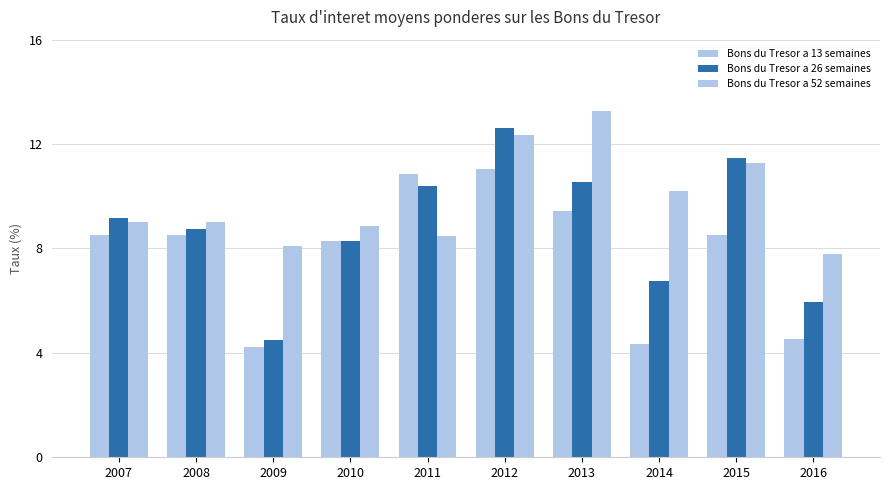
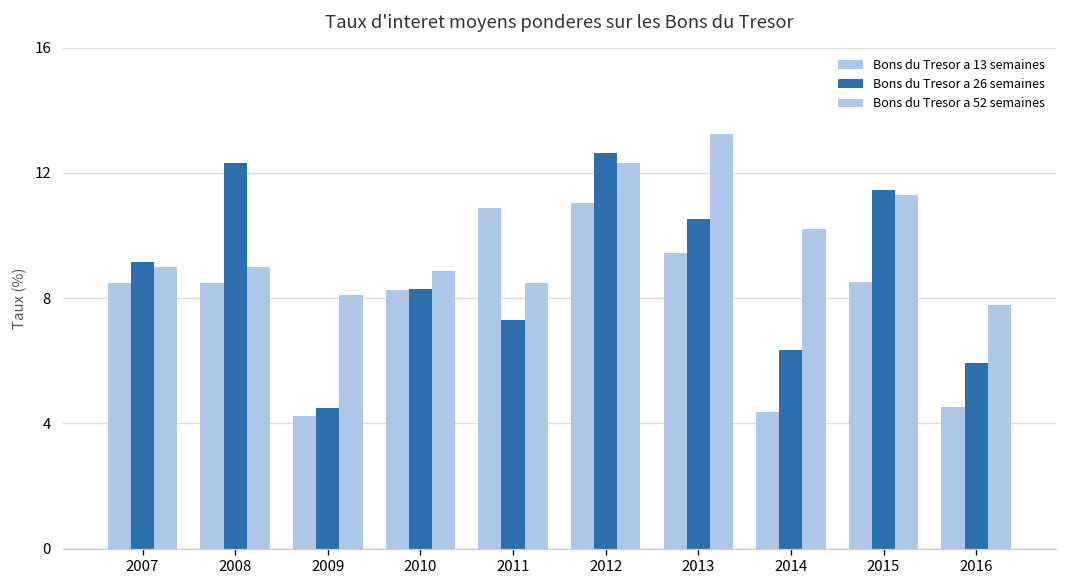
  {
    "Bons du Tresor a 26 semaines": {
      "2007": 9.2,
-     "2008": 8.8,
+     "2008": 12.3,
      "2009": 4.5,
      "2010": 8.3,
-     "2011": 10.4,
+     "2011": 7.3,
      "2012": 12.6,
      "2013": 10.5,
-     "2014": 6.8,
+     "2014": 6.3,
      "2015": 11.5,
      "2016": 5.9
    }
  }
